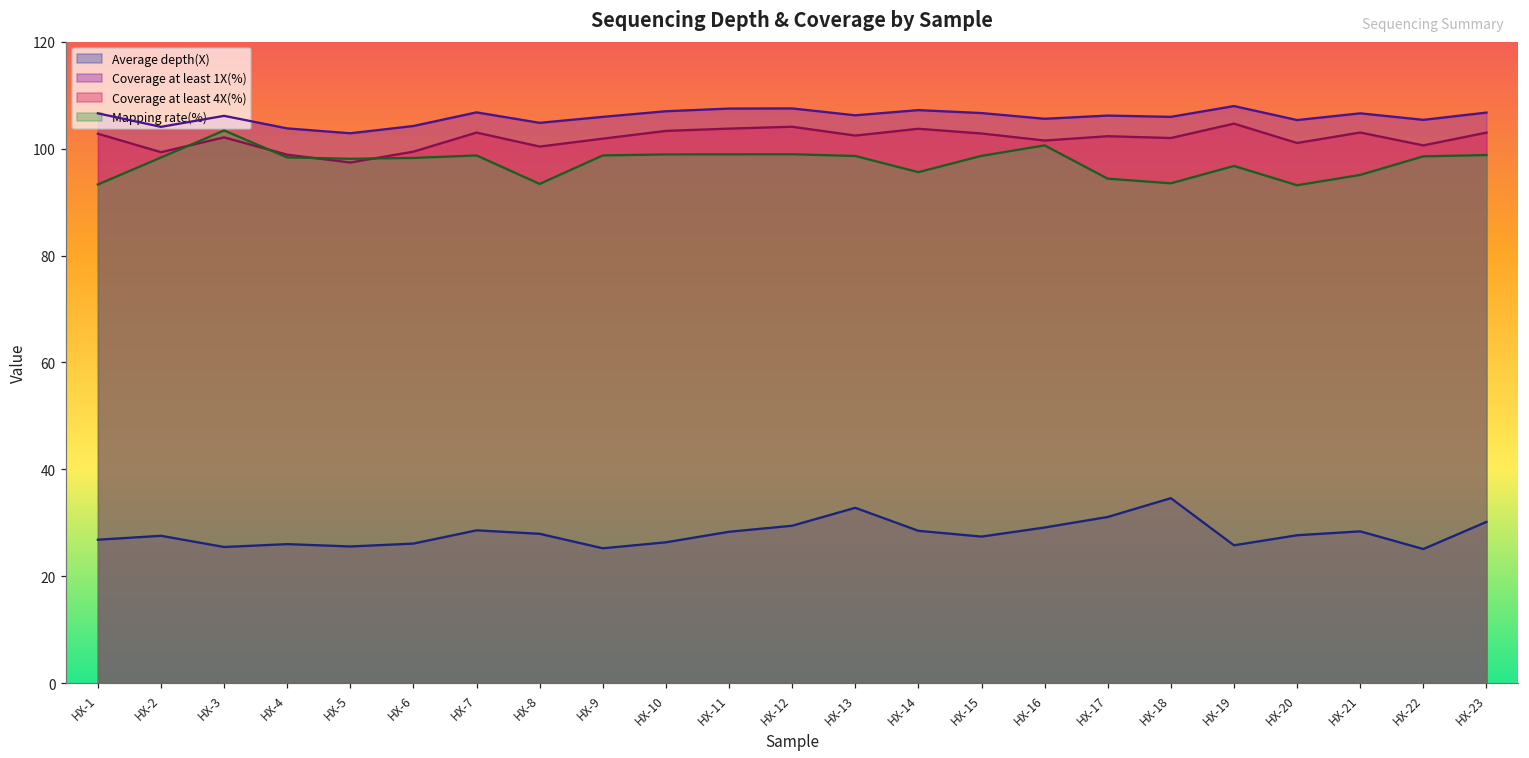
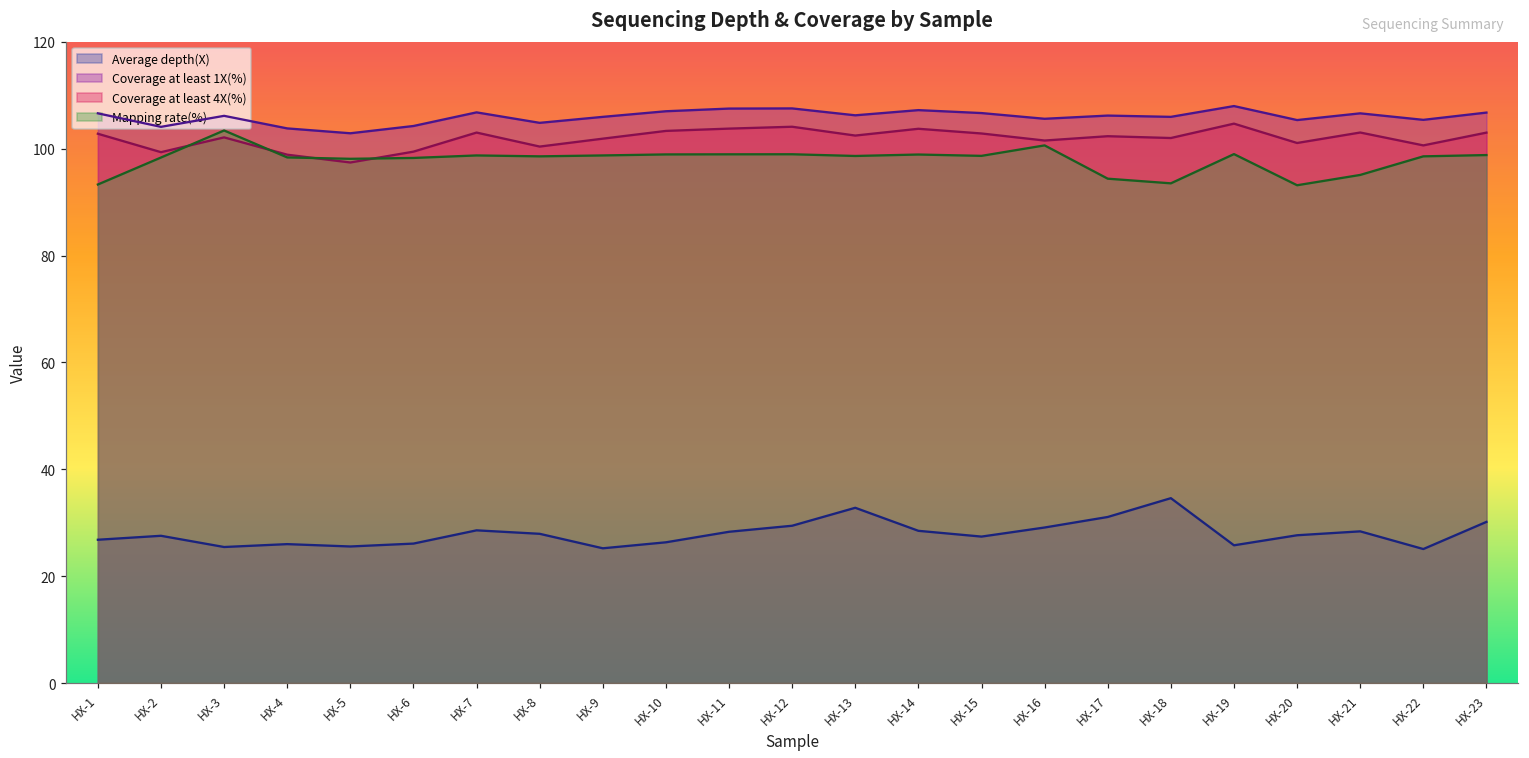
  {
    "Mapping rate(%)": {
      "HX-1": 93,
      "HX-2": 98,
      "HX-3": 103,
      "HX-5": 98,
      "HX-6": 98,
      "HX-7": 99,
-     "HX-8": 93,
+     "HX-8": 99,
      "HX-9": 99,
      "HX-10": 99,
      "HX-11": 99,
      "HX-12": 99,
      "HX-13": 99,
-     "HX-14": 96,
+     "HX-14": 99,
      "HX-15": 99,
      "HX-16": 101,
      "HX-17": 94,
      "HX-18": 94,
-     "HX-19": 97,
+     "HX-19": 99,
      "HX-20": 93,
      "HX-21": 95,
      "HX-22": 99,
      "HX-23": 99
    }
  }
